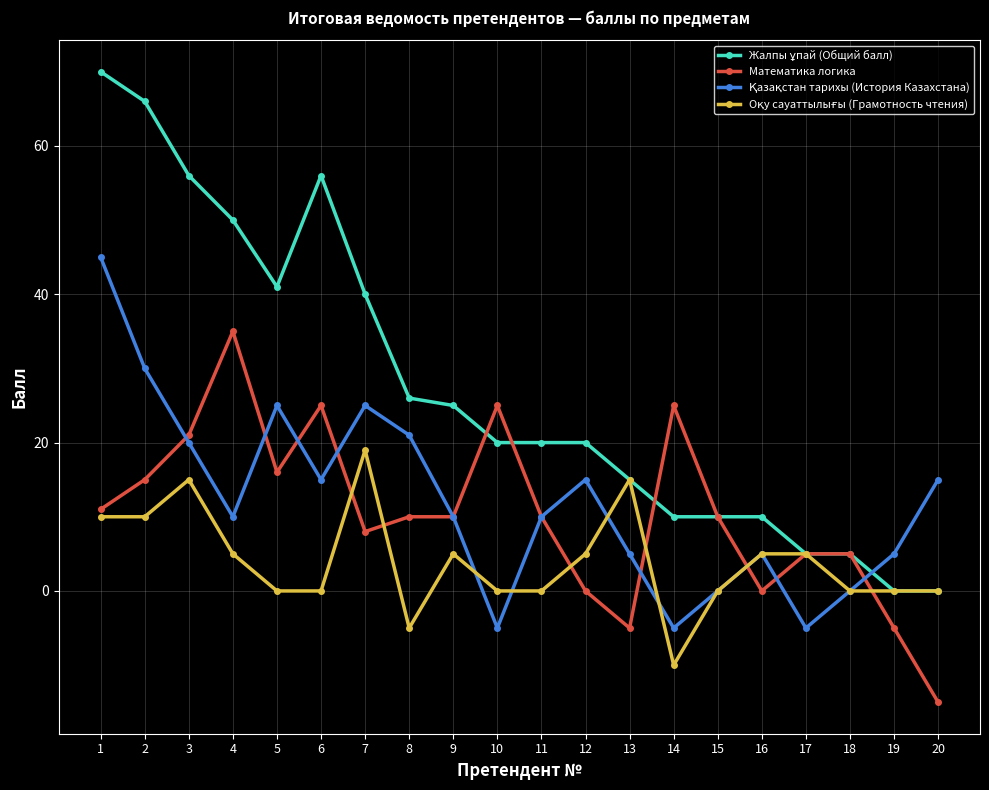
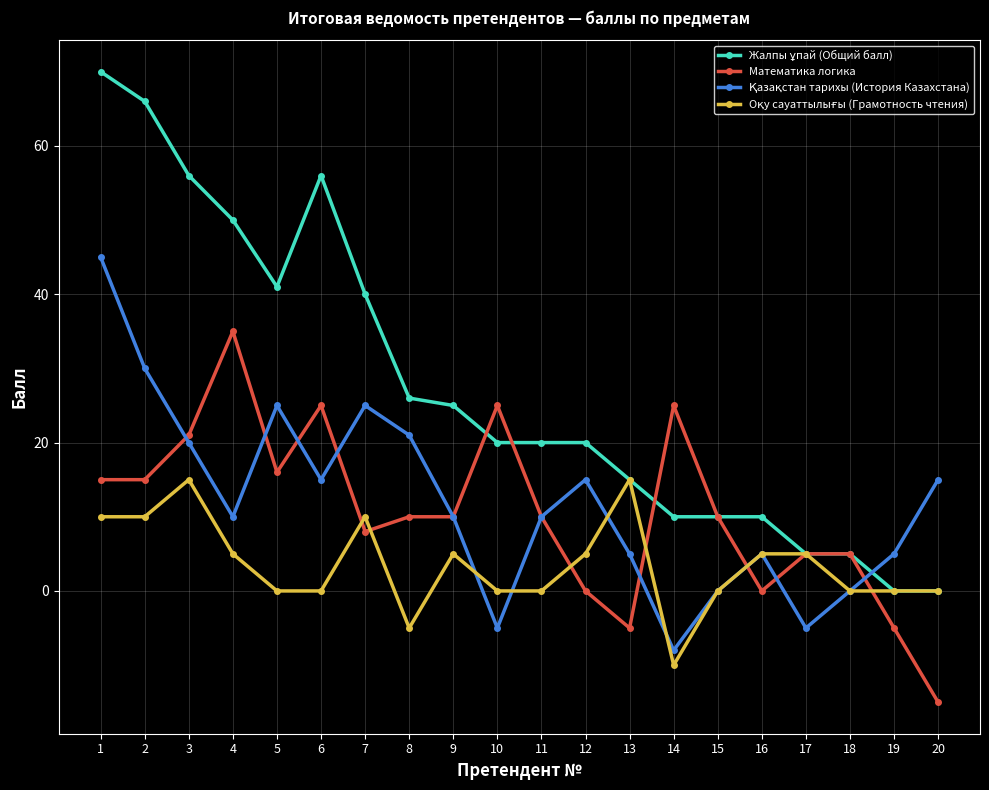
  {
    "Жалпы ұпай (Общий балл)": {
      "1": 70,
      "2": 66,
      "3": 56,
      "4": 50,
      "5": 41,
      "6": 56,
      "7": 40,
      "8": 26,
      "9": 25,
      "10": 20,
      "11": 20,
      "12": 20,
      "14": 10,
      "16": 10
    },
    "Математика логика": {
-     "1": 11,
+     "1": 15,
      "2": 15,
      "3": 21,
      "4": 35,
      "5": 16,
      "6": 25,
      "7": 8,
      "8": 10,
      "10": 25,
      "12": 0,
      "13": -5,
      "14": 25,
      "16": 0,
      "19": -5,
      "20": -15
    },
    "Қазақстан тарихы (История Казахстана)": {
      "1": 45,
      "2": 30,
      "3": 20,
      "4": 10,
      "5": 25,
      "6": 15,
      "7": 25,
      "8": 21,
      "10": -5,
      "12": 15,
      "13": 5,
-     "14": -5,
+     "14": -8,
      "17": -5,
      "19": 5,
      "20": 15
    },
    "Оқу сауаттылығы (Грамотность чтения)": {
      "1": 10,
      "2": 10,
      "3": 15,
      "4": 5,
      "5": 0,
      "6": 0,
-     "7": 19,
+     "7": 10,
      "8": -5,
      "9": 5,
      "10": 0,
      "11": 0,
      "12": 5,
      "14": -10
    }
  }
